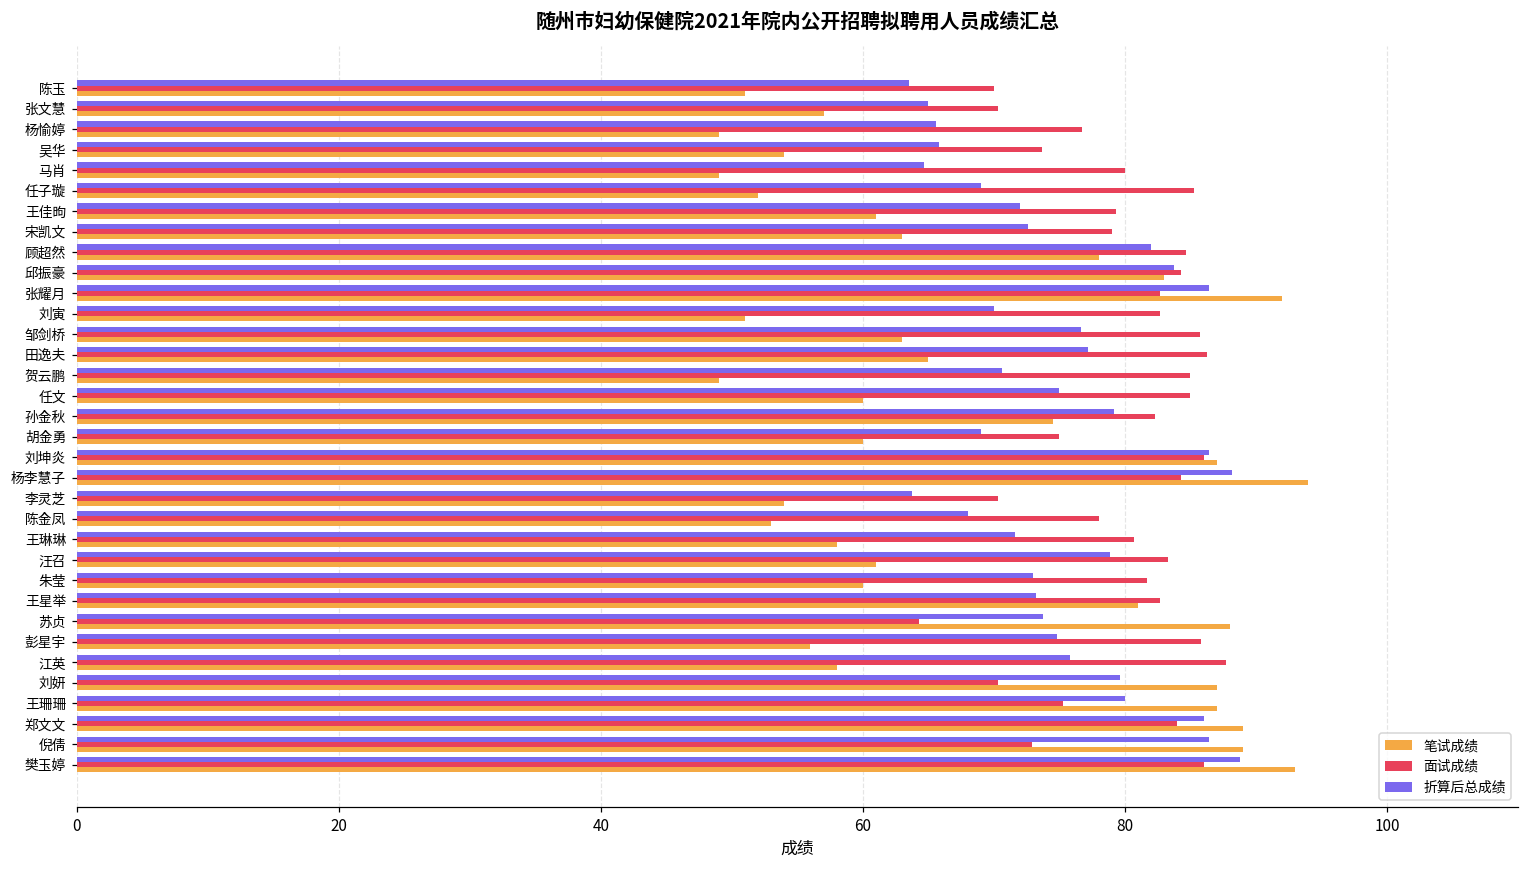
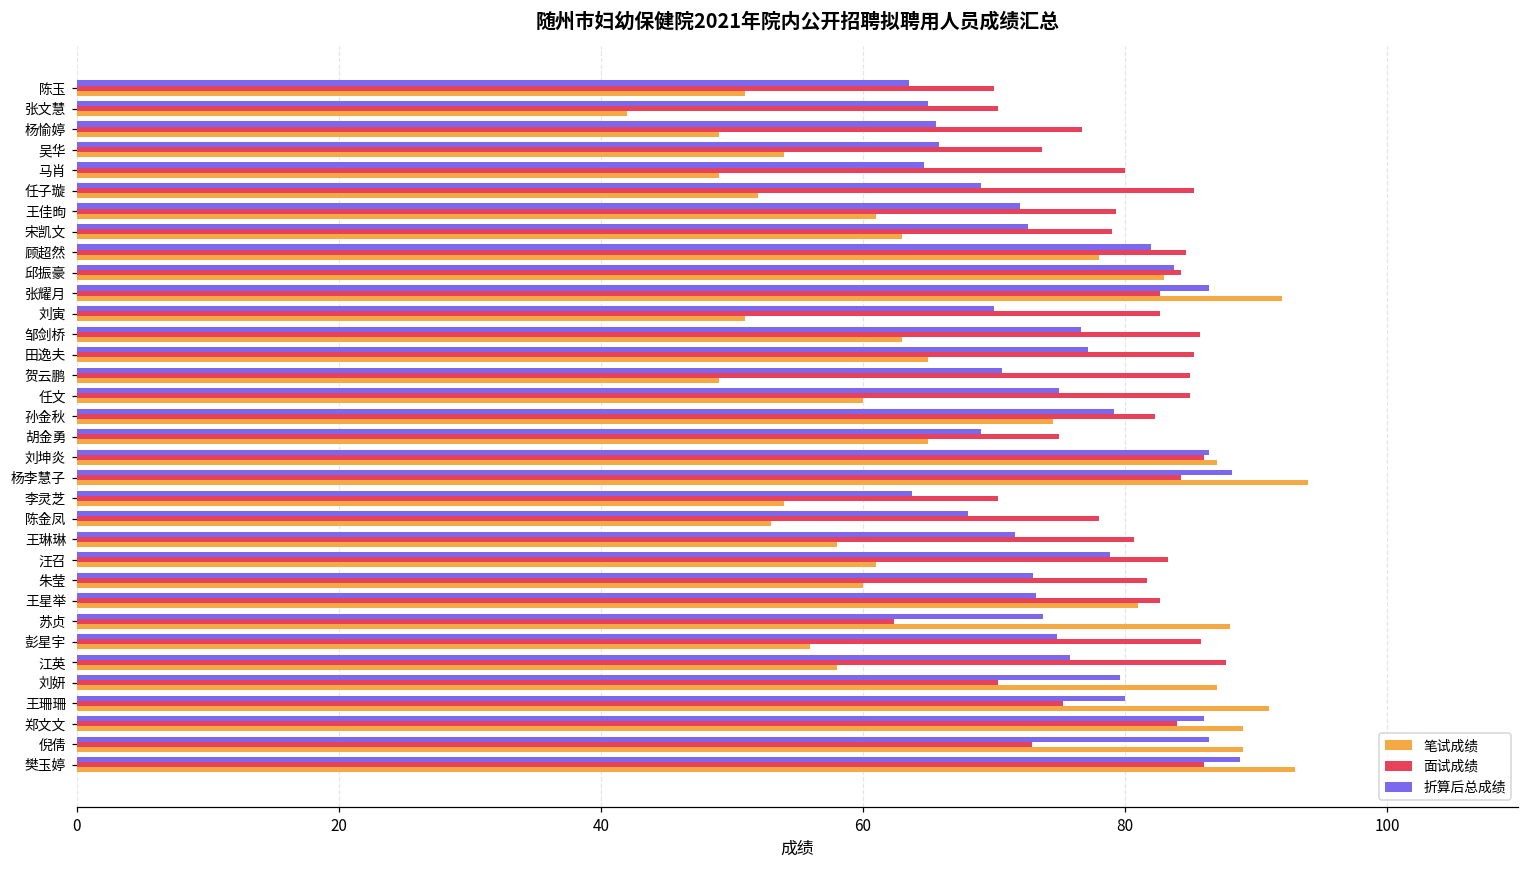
  {
    "笔试成绩": {
      "陈玉": 51,
-     "张文慧": 57,
+     "张文慧": 42,
      "杨愉婷": 49,
      "吴华": 54,
      "马肖": 49,
      "任子璇": 52,
      "王佳昫": 61,
      "宋凯文": 63,
      "顾超然": 78,
      "邱振豪": 83,
      "张耀月": 92,
      "刘寅": 51,
      "邹剑桥": 63,
      "田逸夫": 65,
      "贺云鹏": 49,
      "任文": 60,
      "孙金秋": 74.5,
-     "胡金勇": 60,
+     "胡金勇": 65,
      "刘坤炎": 87,
      "杨李慧子": 94,
      "李灵芝": 54,
      "陈金凤": 53,
      "王琳琳": 58,
      "汪召": 61,
      "朱莹": 60,
      "王星举": 81,
      "苏贞": 88,
      "彭星宇": 56,
      "江英": 58,
      "刘妍": 87,
-     "王珊珊": 87,
+     "王珊珊": 91,
      "郑文文": 89,
      "倪倩": 89,
      "樊玉婷": 93
    },
    "面试成绩": {
      "陈玉": 70.0,
      "张文慧": 70.3,
      "杨愉婷": 76.7,
      "吴华": 73.7,
      "马肖": 80.0,
      "任子璇": 85.3,
      "王佳昫": 79.3,
      "宋凯文": 79.0,
      "顾超然": 84.7,
      "邱振豪": 84.3,
      "张耀月": 82.7,
      "刘寅": 82.7,
      "邹剑桥": 85.7,
-     "田逸夫": 86.3,
+     "田逸夫": 85.3,
      "贺云鹏": 85.0,
      "任文": 85.0,
      "孙金秋": 82.3,
      "胡金勇": 75.0,
      "刘坤炎": 86.0,
      "杨李慧子": 84.3,
      "李灵芝": 70.3,
      "陈金凤": 78.0,
      "王琳琳": 80.7,
      "汪召": 83.3,
      "朱莹": 81.7,
      "王星举": 82.7,
-     "苏贞": 64.3,
+     "苏贞": 62.4,
      "彭星宇": 85.8,
      "江英": 87.7,
      "刘妍": 70.3,
      "王珊珊": 75.3,
      "郑文文": 84.0,
      "倪倩": 72.9,
      "樊玉婷": 86.0
    },
    "折算后总成绩": {
      "陈玉": 63.5,
      "张文慧": 65.0,
      "杨愉婷": 65.6,
      "吴华": 65.8,
      "马肖": 64.7,
      "任子璇": 69.0,
      "王佳昫": 72.0,
      "宋凯文": 72.6,
      "顾超然": 82.0,
      "邱振豪": 83.8,
      "张耀月": 86.4,
      "刘寅": 70.0,
      "邹剑桥": 76.6,
      "田逸夫": 77.2,
      "贺云鹏": 70.6,
      "任文": 75.0,
      "孙金秋": 79.2,
      "胡金勇": 69.0,
      "刘坤炎": 86.4,
      "杨李慧子": 88.2,
      "李灵芝": 63.8,
      "陈金凤": 68.0,
      "王琳琳": 71.6,
      "汪召": 78.9,
      "朱莹": 73.0,
      "王星举": 73.2,
      "苏贞": 73.8,
      "彭星宇": 74.8,
      "江英": 75.8,
      "刘妍": 79.6,
      "王珊珊": 80.0,
      "郑文文": 86.0,
      "倪倩": 86.4,
      "樊玉婷": 88.8
    }
  }
